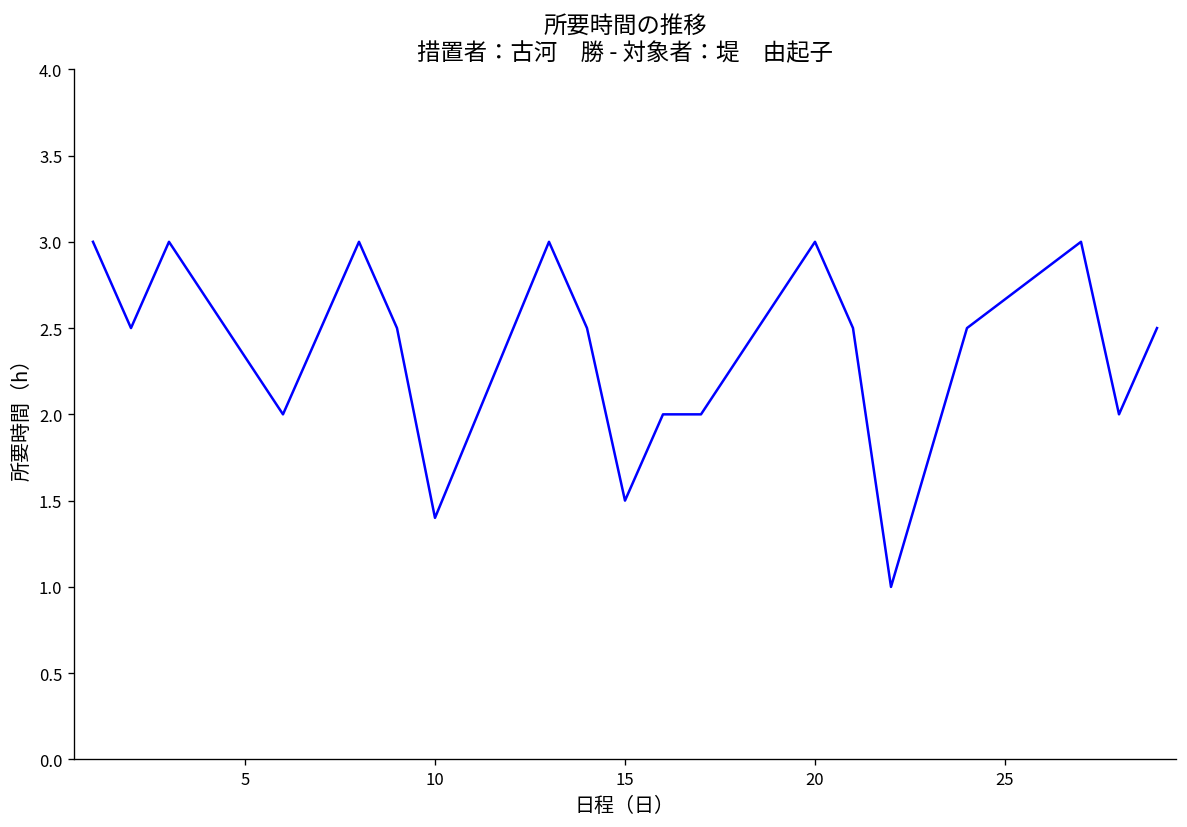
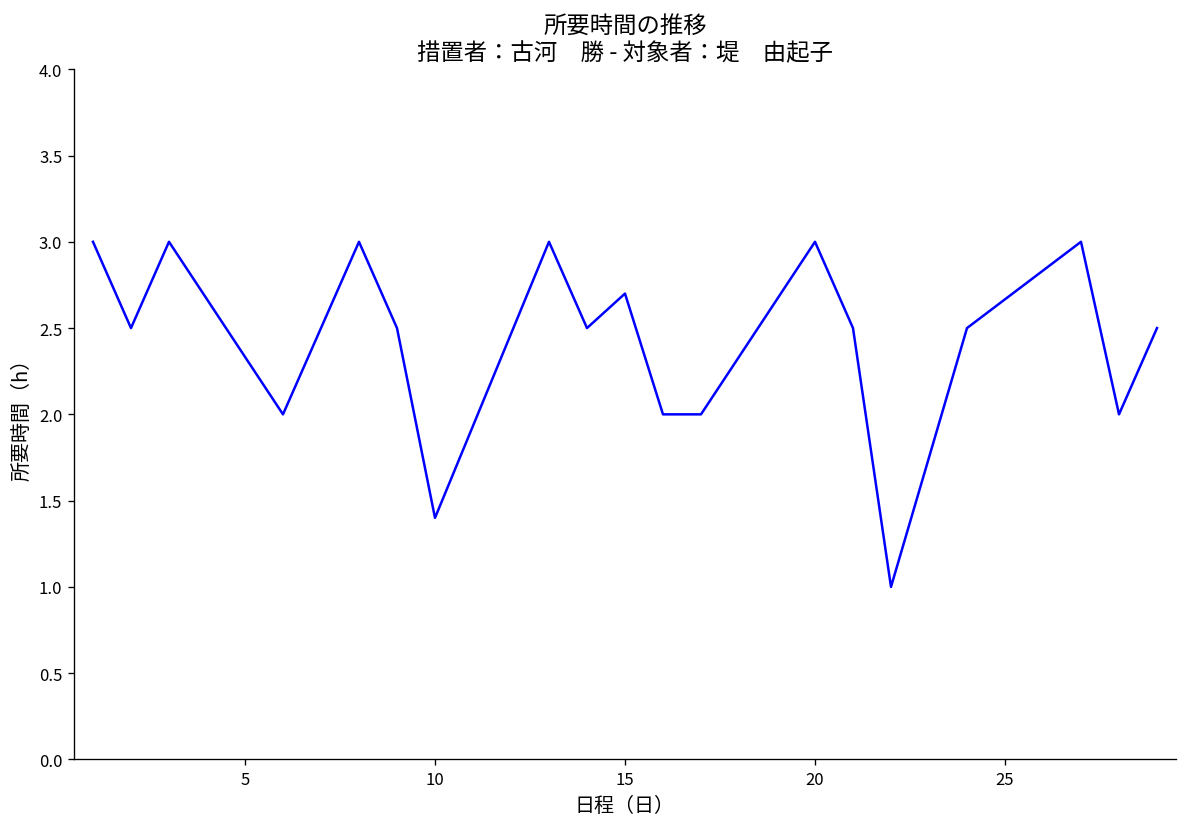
  {
    "10": 1.4,
-   "15": 1.5,
+   "15": 2.7,
    "20": 3.0
  }
